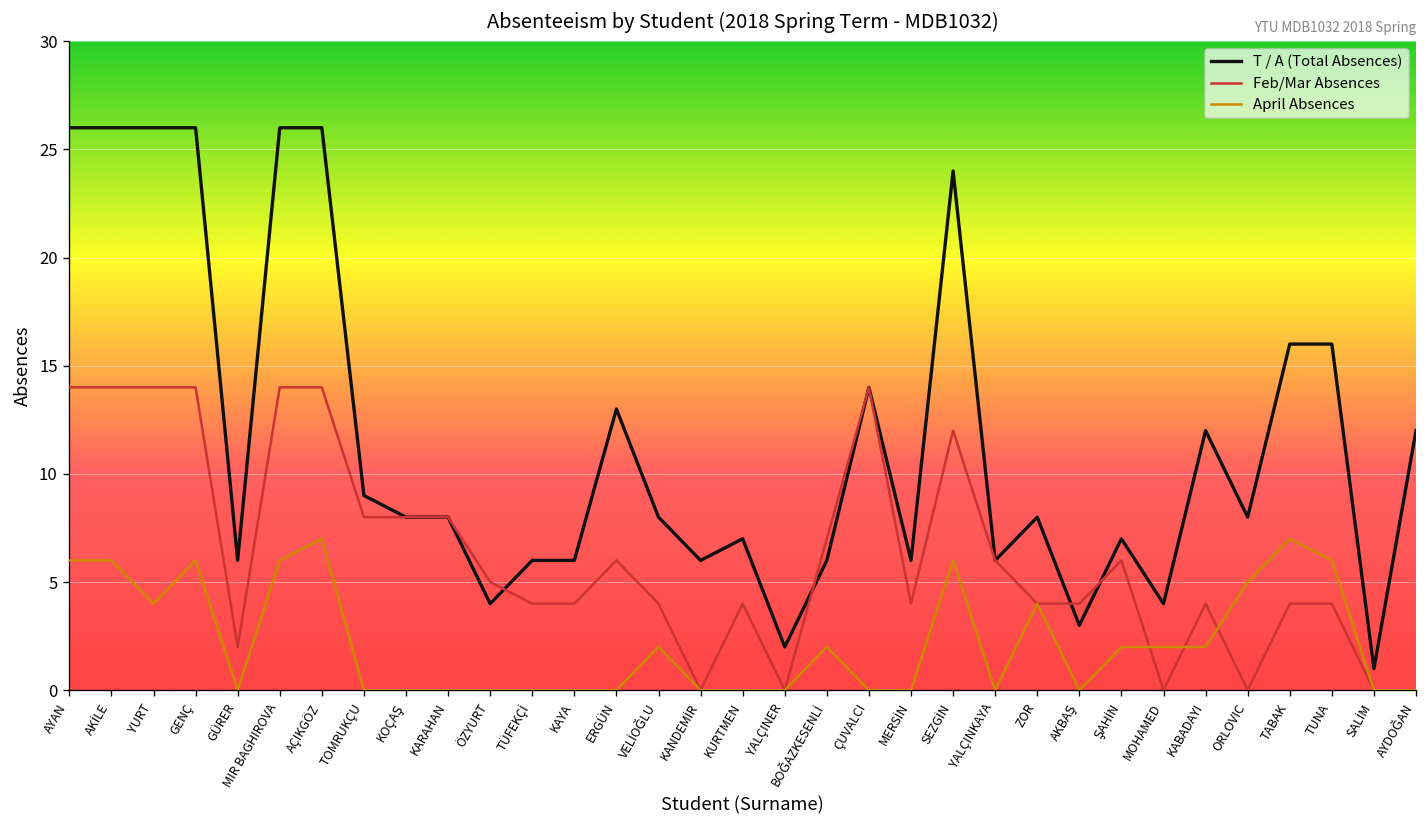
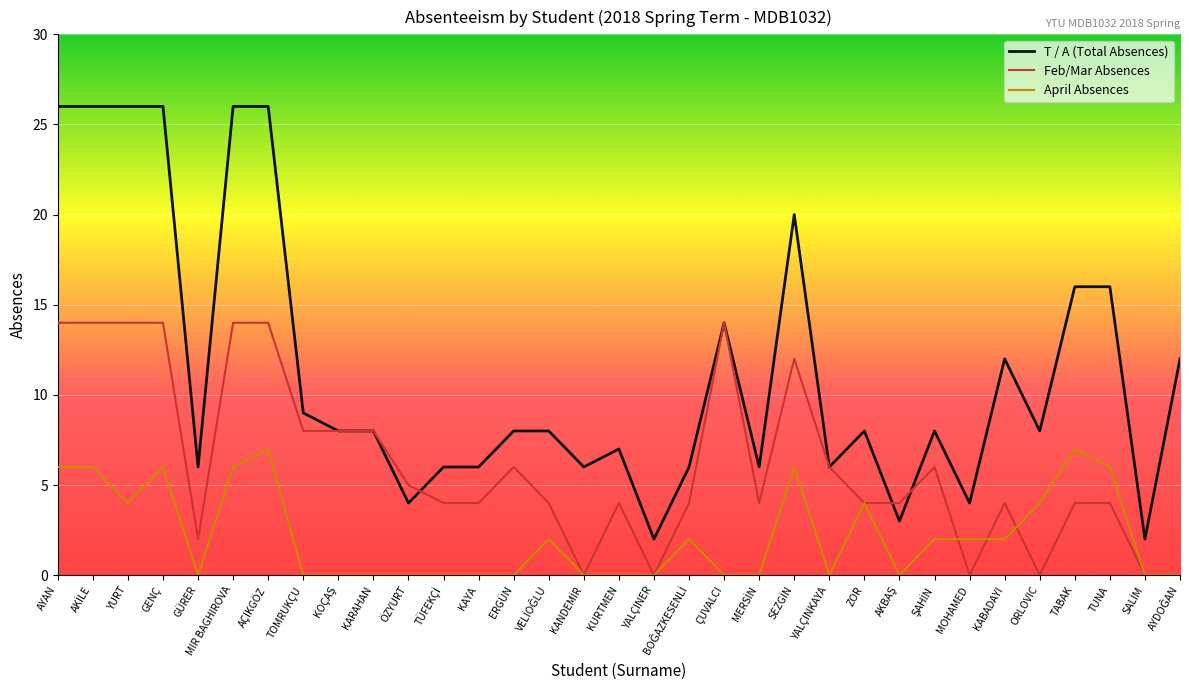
  {
    "T / A (Total Absences)": {
      "AYAN": 26,
      "AKİLE": 26,
      "YURT": 26,
      "GENÇ": 26,
      "GÜRER": 6,
      "MIR BAGHIROVA": 26,
      "AÇIKGÖZ": 26,
      "TOMRUKÇU": 9,
      "ÖZYURT": 4,
      "TÜFEKÇİ": 6,
      "KAYA": 6,
-     "ERGÜN": 13,
+     "ERGÜN": 8,
      "VELİOĞLU": 8,
      "KANDEMİR": 6,
      "KURTMEN": 7,
      "YALÇINER": 2,
      "BOĞAZKESENLİ": 6,
      "MERSİN": 6,
-     "SEZGİN": 24,
+     "SEZGİN": 20,
      "ZOR": 8,
      "AKBAŞ": 3,
-     "ŞAHİN": 7,
+     "ŞAHİN": 8,
      "MOHAMED": 4,
      "KABADAYI": 12,
      "ORLOVIC": 8,
      "TABAK": 16,
      "TUNA": 16,
-     "SALİM": 1,
+     "SALİM": 2,
      "AYDOĞAN": 12
    },
    "Feb/Mar Absences": {
      "AYAN": 14,
      "AKİLE": 14,
      "YURT": 14,
      "GENÇ": 14,
      "GÜRER": 2,
      "MIR BAGHIROVA": 14,
      "AÇIKGÖZ": 14,
      "TOMRUKÇU": 8,
      "ÖZYURT": 5,
      "TÜFEKÇİ": 4,
      "KAYA": 4,
      "ERGÜN": 6,
      "VELİOĞLU": 4,
      "KURTMEN": 4,
-     "BOĞAZKESENLİ": 7,
+     "BOĞAZKESENLİ": 4,
      "MERSİN": 4,
      "SEZGİN": 12,
      "AKBAŞ": 4,
      "ŞAHİN": 6,
      "MOHAMED": 0,
      "KABADAYI": 4,
      "ORLOVIC": 0,
      "TABAK": 4,
      "TUNA": 4
    },
    "April Absences": {
      "AYAN": 6,
      "AKİLE": 6,
      "YURT": 4,
      "GENÇ": 6,
      "GÜRER": 0,
      "MIR BAGHIROVA": 6,
      "AÇIKGÖZ": 7,
      "TOMRUKÇU": 0,
      "KOÇAŞ": 0,
      "KARAHAN": 0,
      "ÖZYURT": 0,
      "TÜFEKÇİ": 0,
      "KAYA": 0,
      "ERGÜN": 0,
      "VELİOĞLU": 2,
      "KURTMEN": 0,
      "BOĞAZKESENLİ": 2,
      "ÇUVALCI": 0,
      "MERSİN": 0,
      "SEZGİN": 6,
      "YALÇINKAYA": 0,
      "AKBAŞ": 0,
      "ŞAHİN": 2,
      "MOHAMED": 2,
      "KABADAYI": 2,
-     "ORLOVIC": 5,
+     "ORLOVIC": 4,
      "TABAK": 7,
      "TUNA": 6
    }
  }
